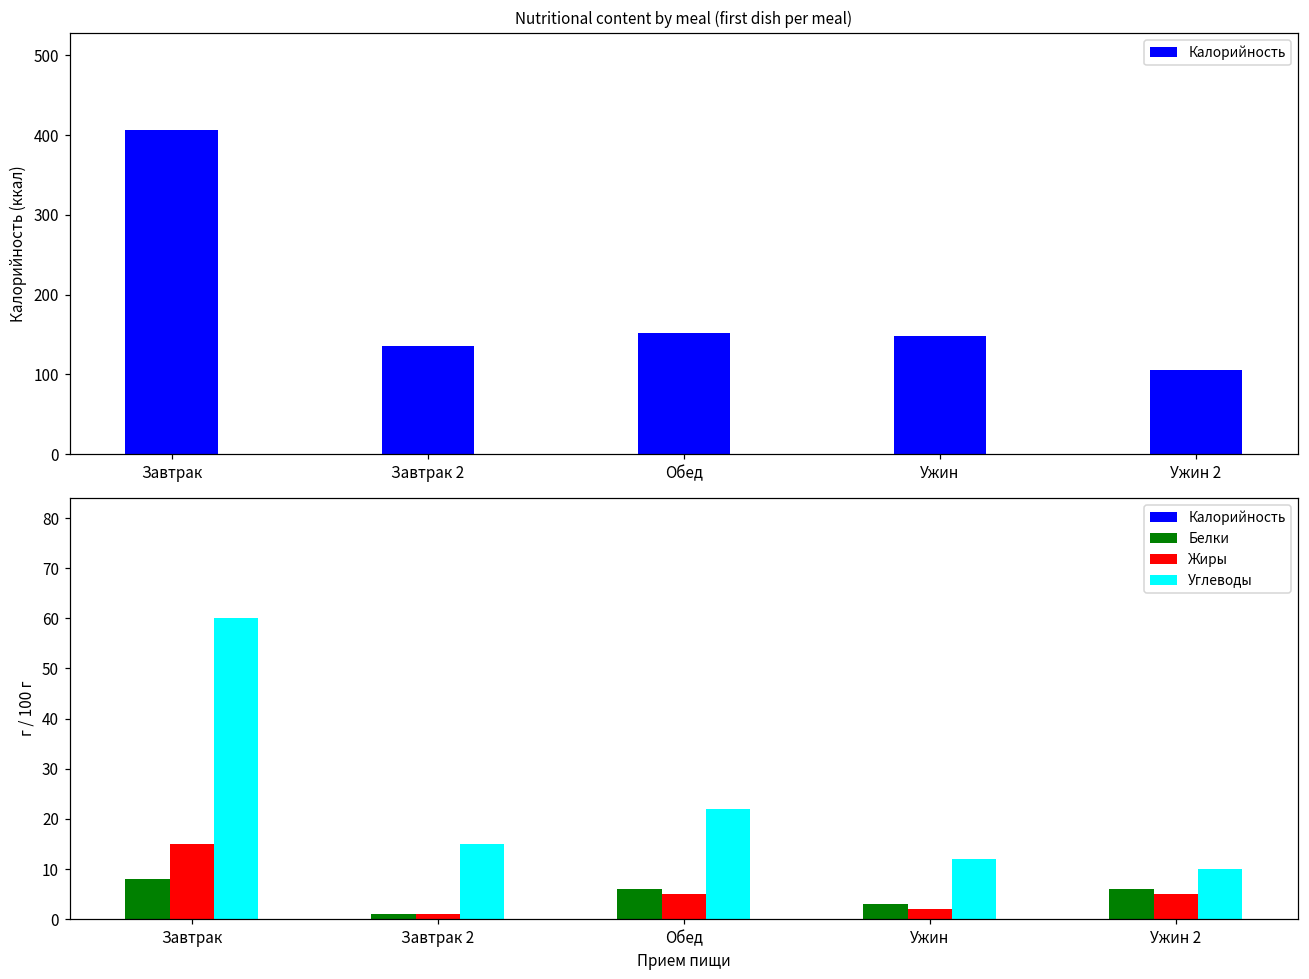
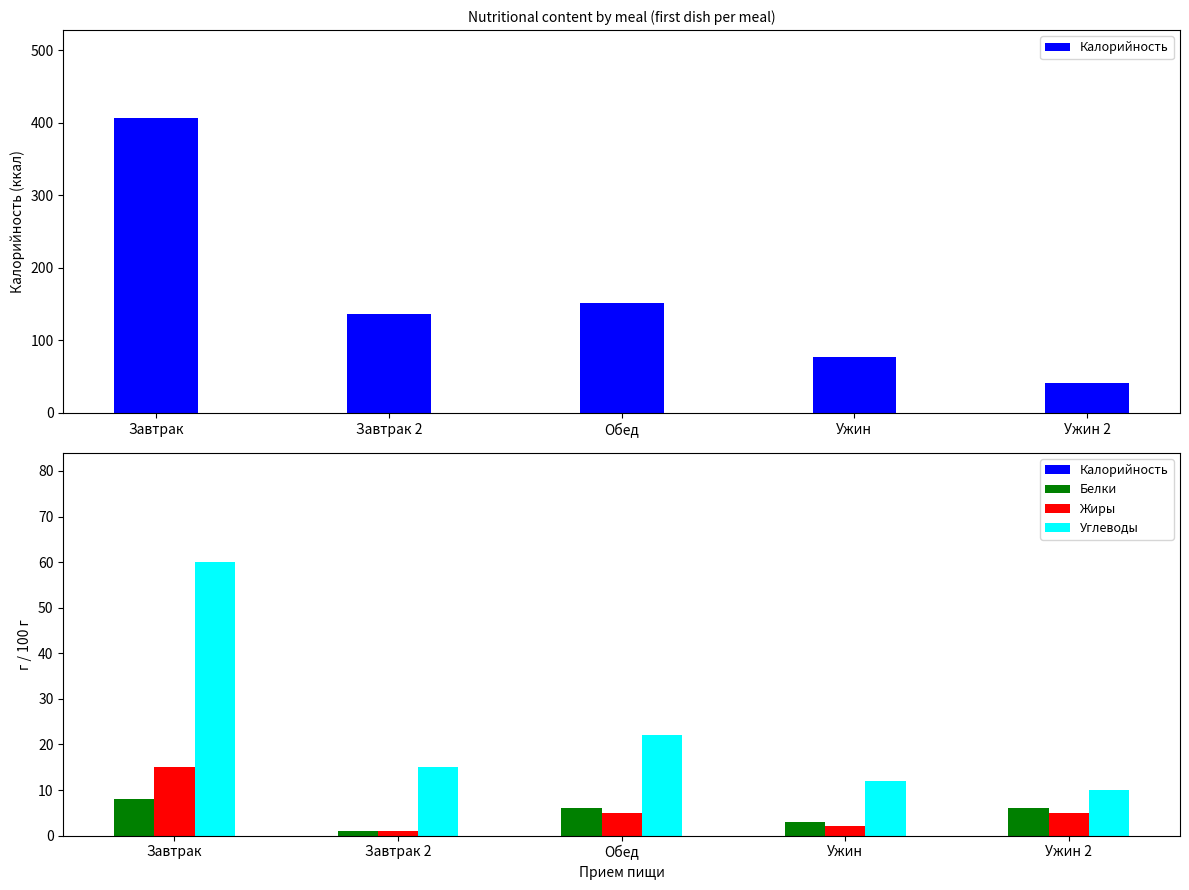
  {
    "Nutritional content by meal (first dish per meal)": {
      "Завтрак": 410,
      "Завтрак 2": 140,
      "Обед": 150,
-     "Ужин": 150,
-     "Ужин 2": 110
+     "Ужин": 80,
+     "Ужин 2": 40
    }
  }
